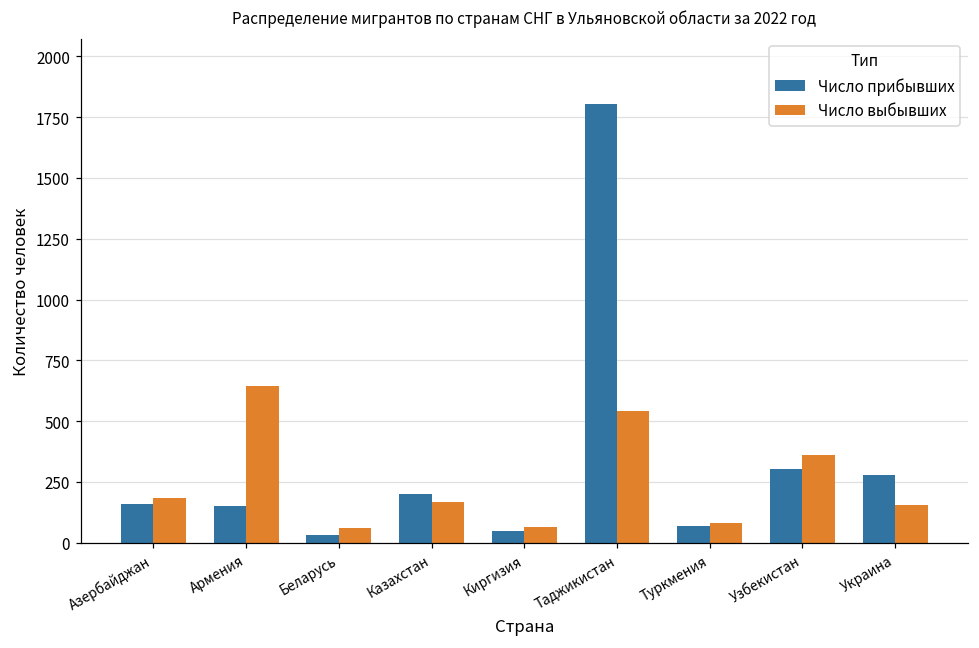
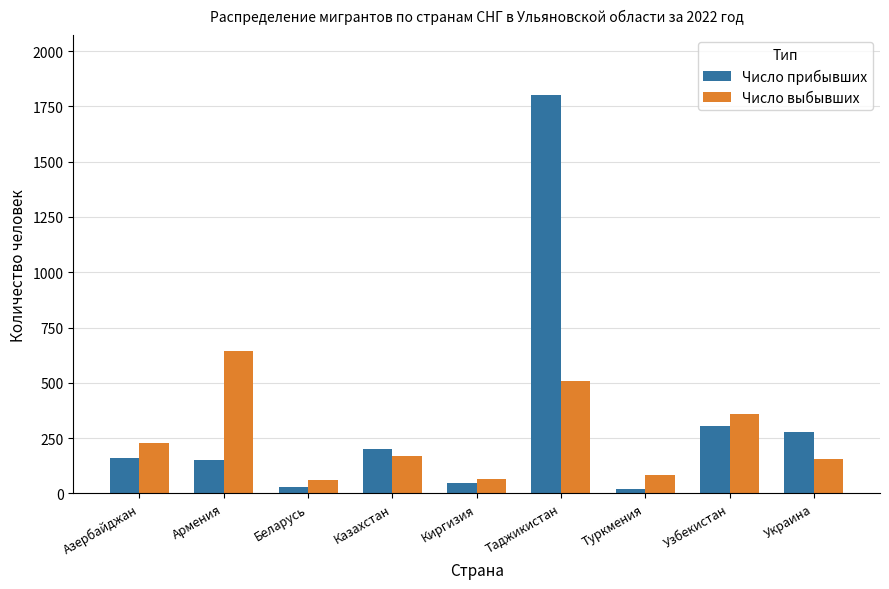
  {
    "Число прибывших": {
      "Азербайджан": 160,
      "Армения": 150,
      "Беларусь": 30,
      "Казахстан": 200,
      "Киргизия": 50,
      "Таджикистан": 1800,
-     "Туркмения": 70,
+     "Туркмения": 20,
      "Узбекистан": 300,
      "Украина": 280
    },
    "Число выбывших": {
-     "Азербайджан": 190,
+     "Азербайджан": 230,
      "Армения": 650,
      "Беларусь": 60,
      "Казахстан": 170,
      "Киргизия": 70,
-     "Таджикистан": 540,
+     "Таджикистан": 510,
      "Туркмения": 80,
      "Узбекистан": 360,
      "Украина": 160
    }
  }
